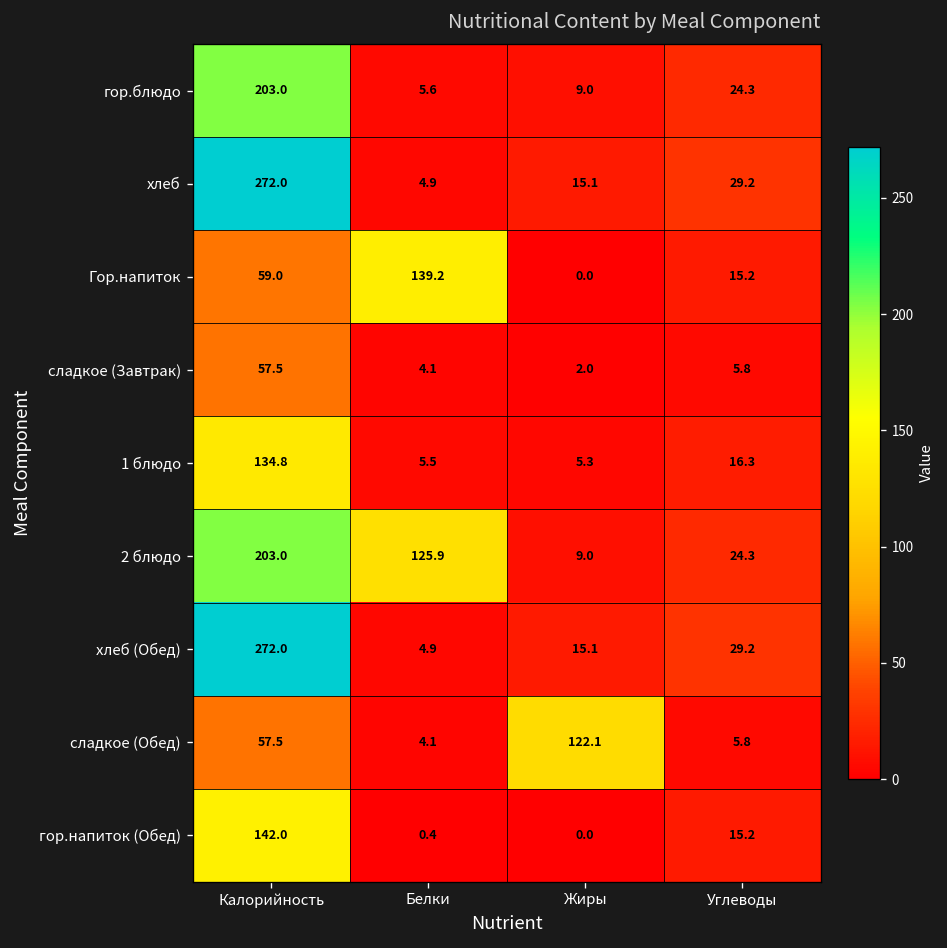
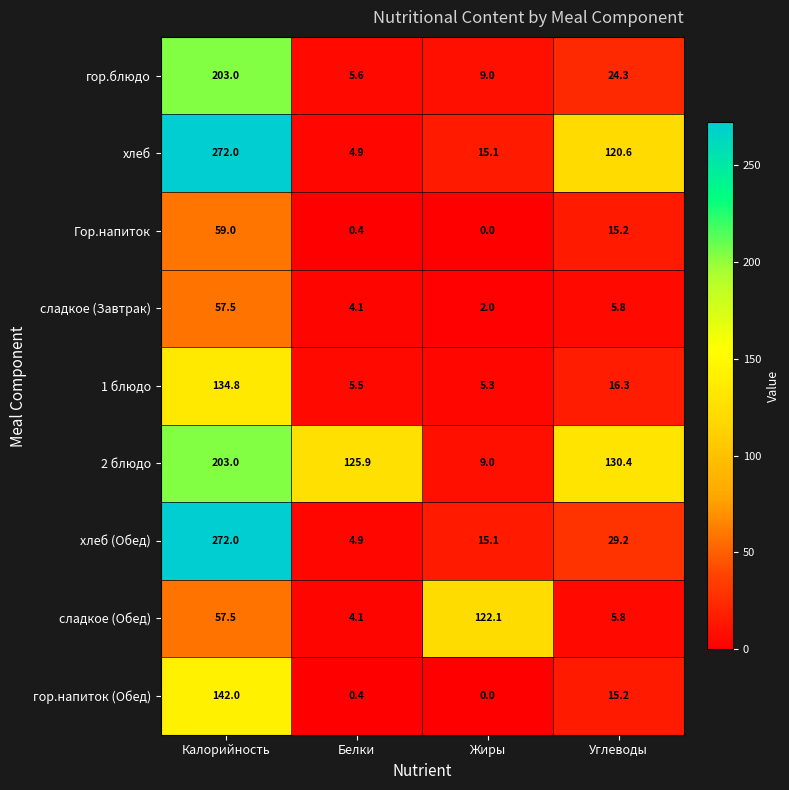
  {
    "гор.блюдо": {
      "Калорийность": 203.0,
      "Белки": 5.6,
      "Жиры": 9.0,
      "Углеводы": 24.3
    },
    "хлеб": {
      "Калорийность": 272.0,
      "Белки": 4.9,
      "Жиры": 15.1,
-     "Углеводы": 29.2
+     "Углеводы": 120.6
    },
    "Гор.напиток": {
      "Калорийность": 59.0,
-     "Белки": 139.2,
+     "Белки": 0.4,
      "Жиры": 0.0,
      "Углеводы": 15.2
    },
    "сладкое (Завтрак)": {
      "Калорийность": 57.5,
      "Белки": 4.1,
      "Жиры": 2.0,
      "Углеводы": 5.8
    },
    "1 блюдо": {
      "Калорийность": 134.8,
      "Белки": 5.5,
      "Жиры": 5.3,
      "Углеводы": 16.3
    },
    "2 блюдо": {
      "Калорийность": 203.0,
      "Белки": 125.9,
      "Жиры": 9.0,
-     "Углеводы": 24.3
+     "Углеводы": 130.4
    },
    "хлеб (Обед)": {
      "Калорийность": 272.0,
      "Белки": 4.9,
      "Жиры": 15.1,
      "Углеводы": 29.2
    },
    "сладкое (Обед)": {
      "Калорийность": 57.5,
      "Белки": 4.1,
      "Жиры": 122.1,
      "Углеводы": 5.8
    },
    "гор.напиток (Обед)": {
      "Калорийность": 142.0,
      "Белки": 0.4,
      "Жиры": 0.0,
      "Углеводы": 15.2
    }
  }
